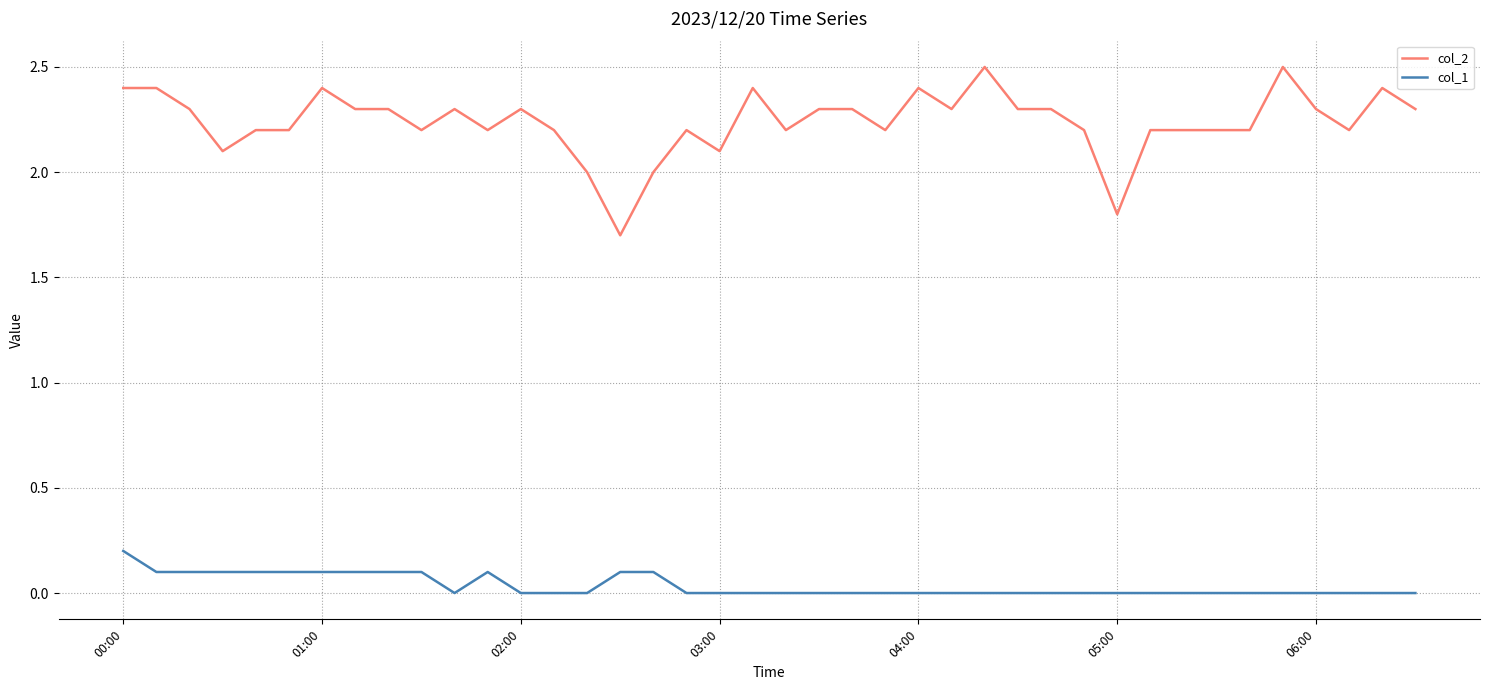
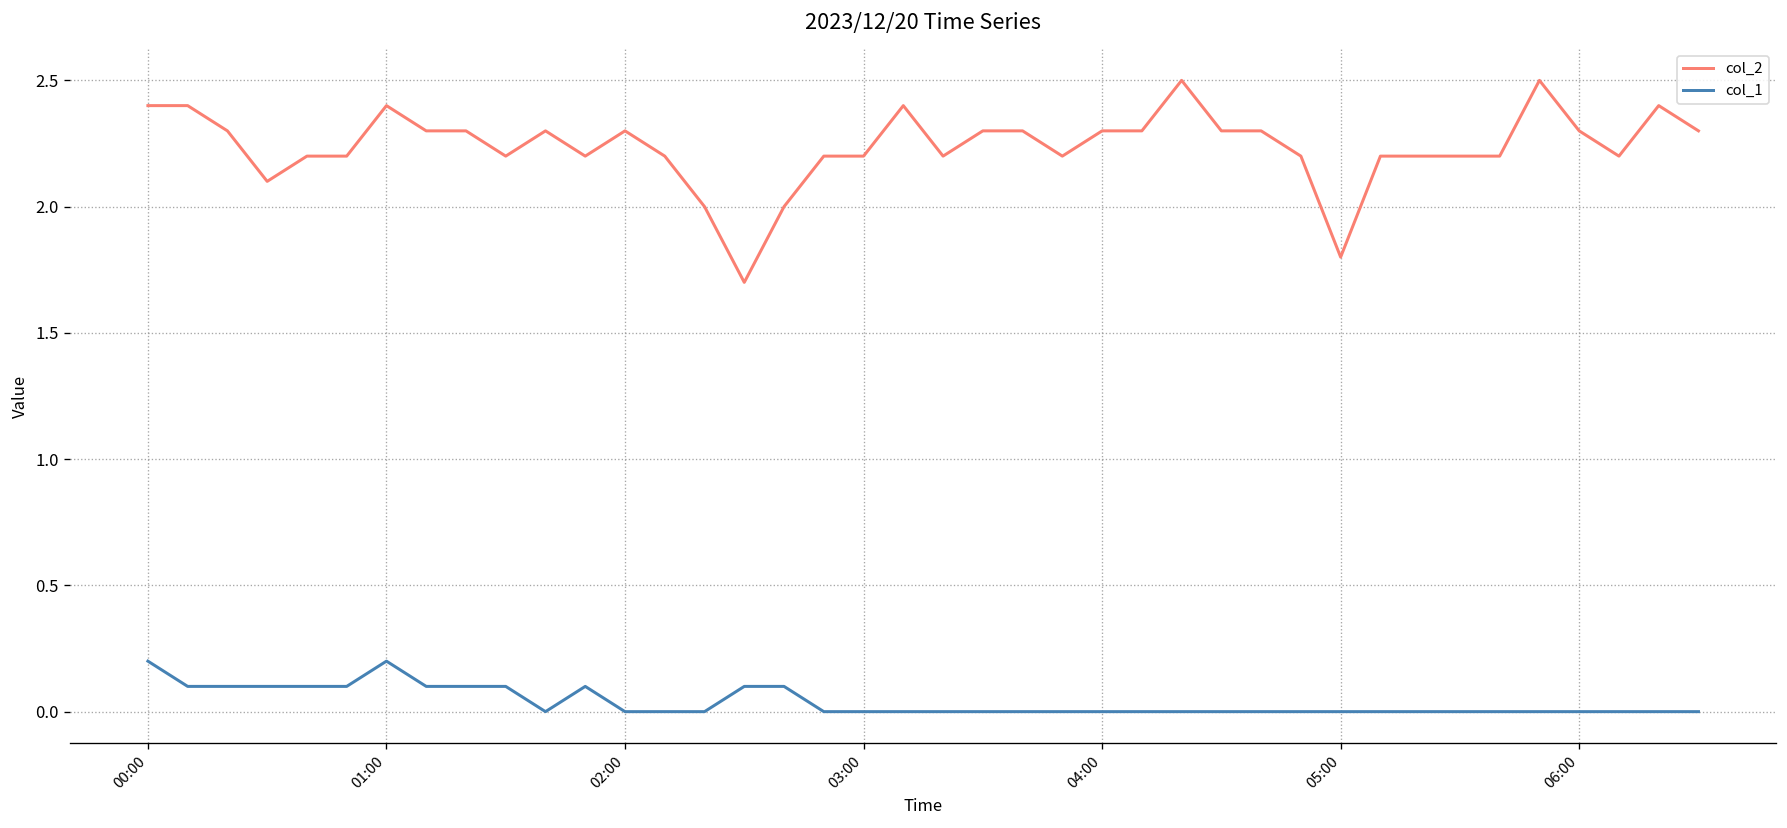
  {
    "col_2": {
      "00:00": 2.4,
      "01:00": 2.4,
      "02:00": 2.3,
-     "03:00": 2.1,
-     "04:00": 2.4,
+     "03:00": 2.2,
+     "04:00": 2.3,
      "05:00": 1.8,
      "06:00": 2.3
    },
    "col_1": {
      "00:00": 0.2,
-     "01:00": 0.1,
+     "01:00": 0.2,
      "02:00": 0.0,
      "03:00": 0.0,
      "04:00": 0.0,
      "05:00": 0.0,
      "06:00": 0.0
    }
  }
